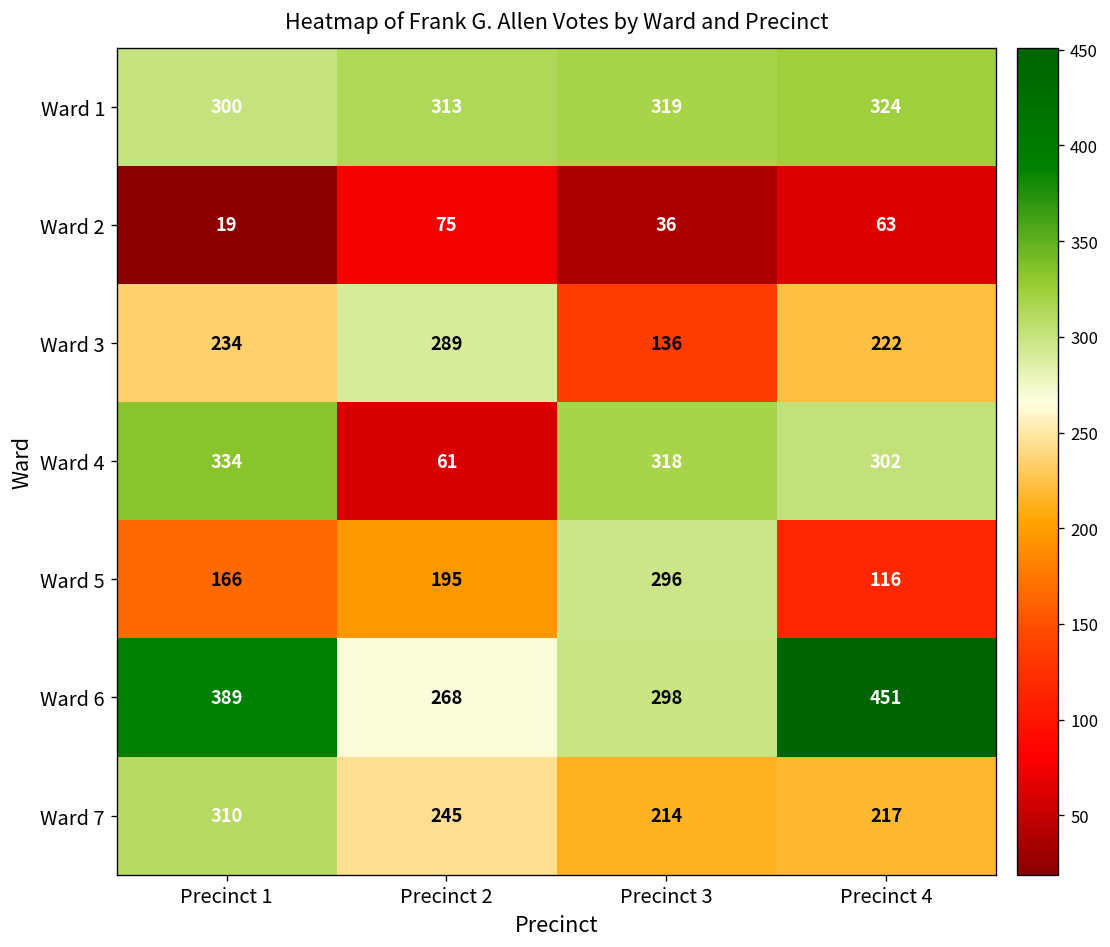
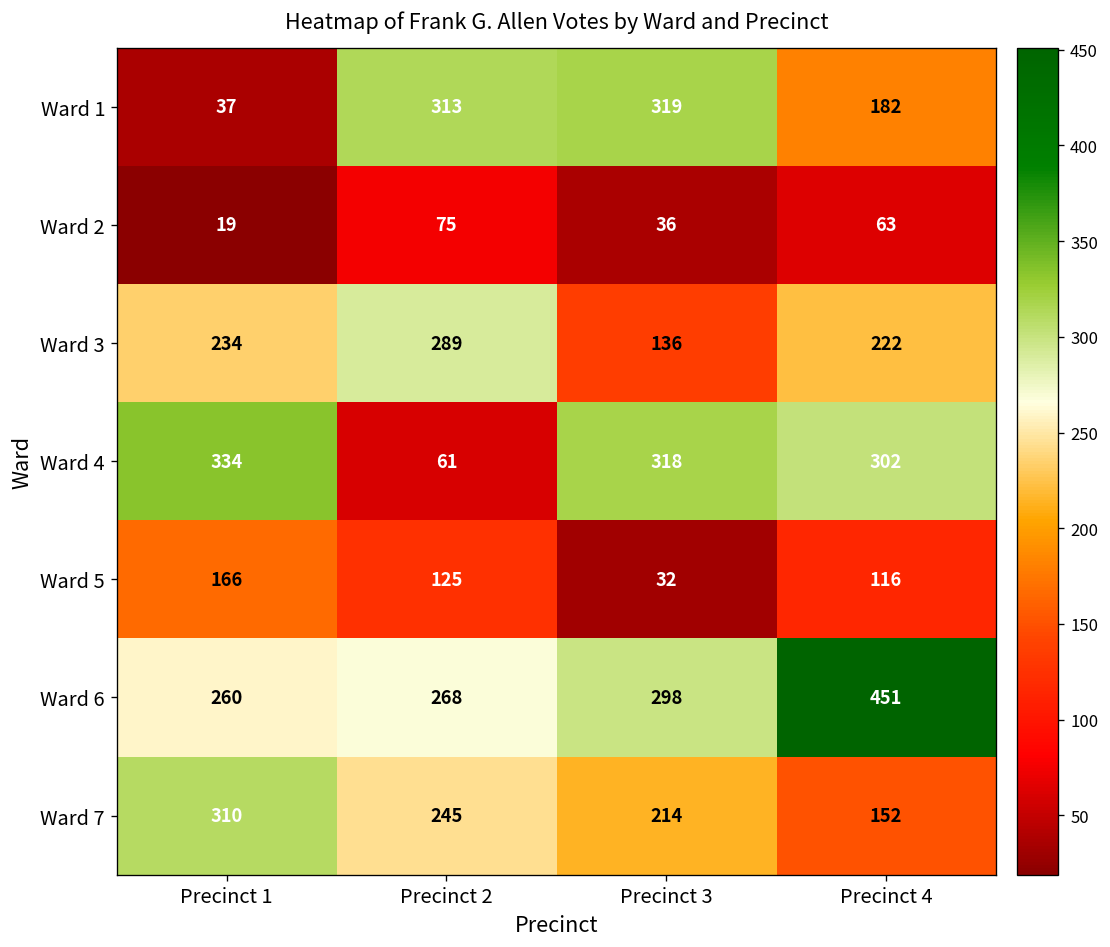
  {
    "Ward 1": {
-     "Precinct 1": 300,
+     "Precinct 1": 37,
      "Precinct 2": 313,
      "Precinct 3": 319,
-     "Precinct 4": 324
+     "Precinct 4": 182
    },
    "Ward 2": {
      "Precinct 1": 19,
      "Precinct 2": 75,
      "Precinct 3": 36,
      "Precinct 4": 63
    },
    "Ward 3": {
      "Precinct 1": 234,
      "Precinct 2": 289,
      "Precinct 3": 136,
      "Precinct 4": 222
    },
    "Ward 4": {
      "Precinct 1": 334,
      "Precinct 2": 61,
      "Precinct 3": 318,
      "Precinct 4": 302
    },
    "Ward 5": {
      "Precinct 1": 166,
-     "Precinct 2": 195,
-     "Precinct 3": 296,
+     "Precinct 2": 125,
+     "Precinct 3": 32,
      "Precinct 4": 116
    },
    "Ward 6": {
-     "Precinct 1": 389,
+     "Precinct 1": 260,
      "Precinct 2": 268,
      "Precinct 3": 298,
      "Precinct 4": 451
    },
    "Ward 7": {
      "Precinct 1": 310,
      "Precinct 2": 245,
      "Precinct 3": 214,
-     "Precinct 4": 217
+     "Precinct 4": 152
    }
  }
